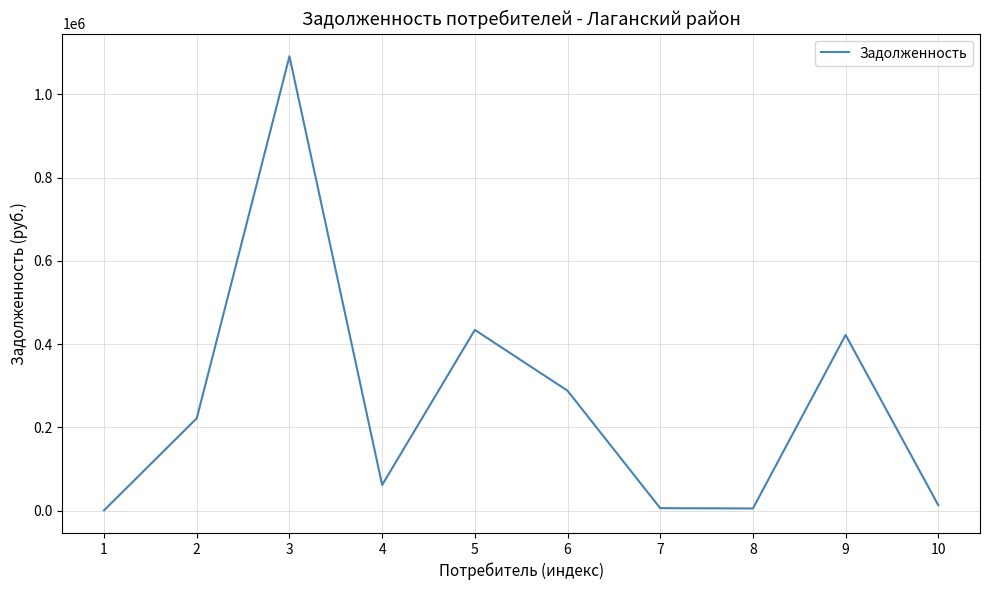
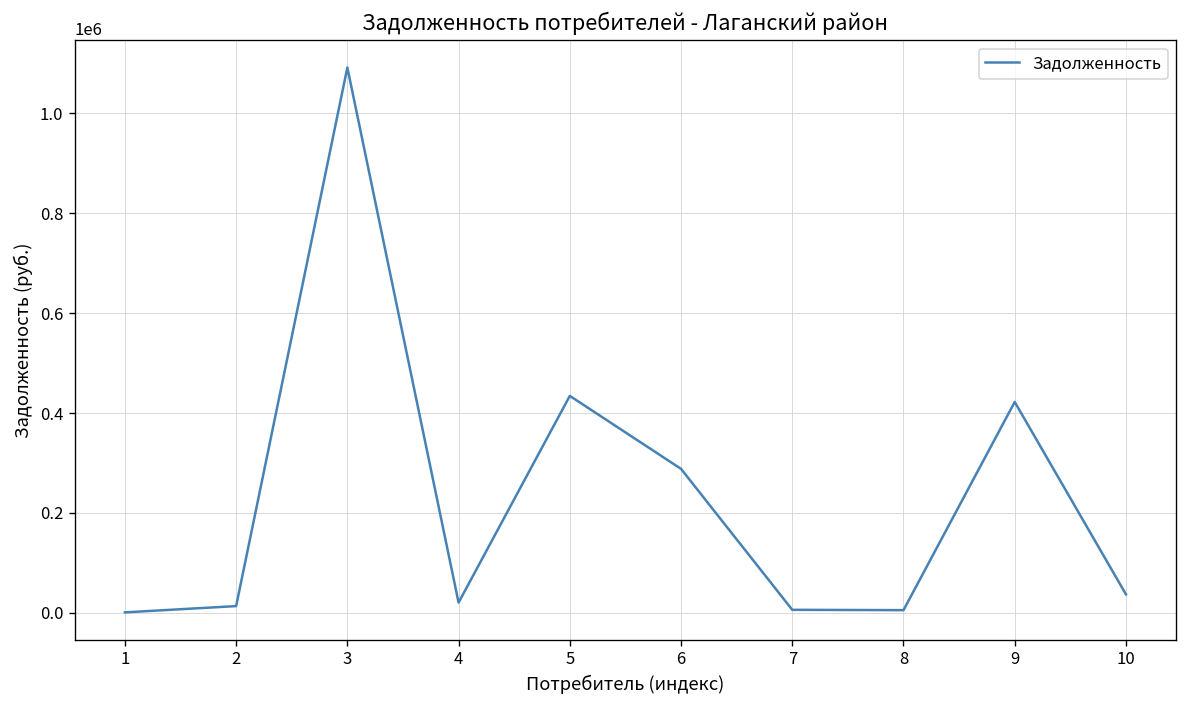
  {
    "1": 0,
-   "2": 220000,
+   "2": 10000,
    "3": 1090000,
-   "4": 60000,
+   "4": 20000,
    "5": 430000,
    "6": 290000,
    "7": 10000,
    "8": 10000,
    "9": 420000,
-   "10": 10000
+   "10": 40000
  }
